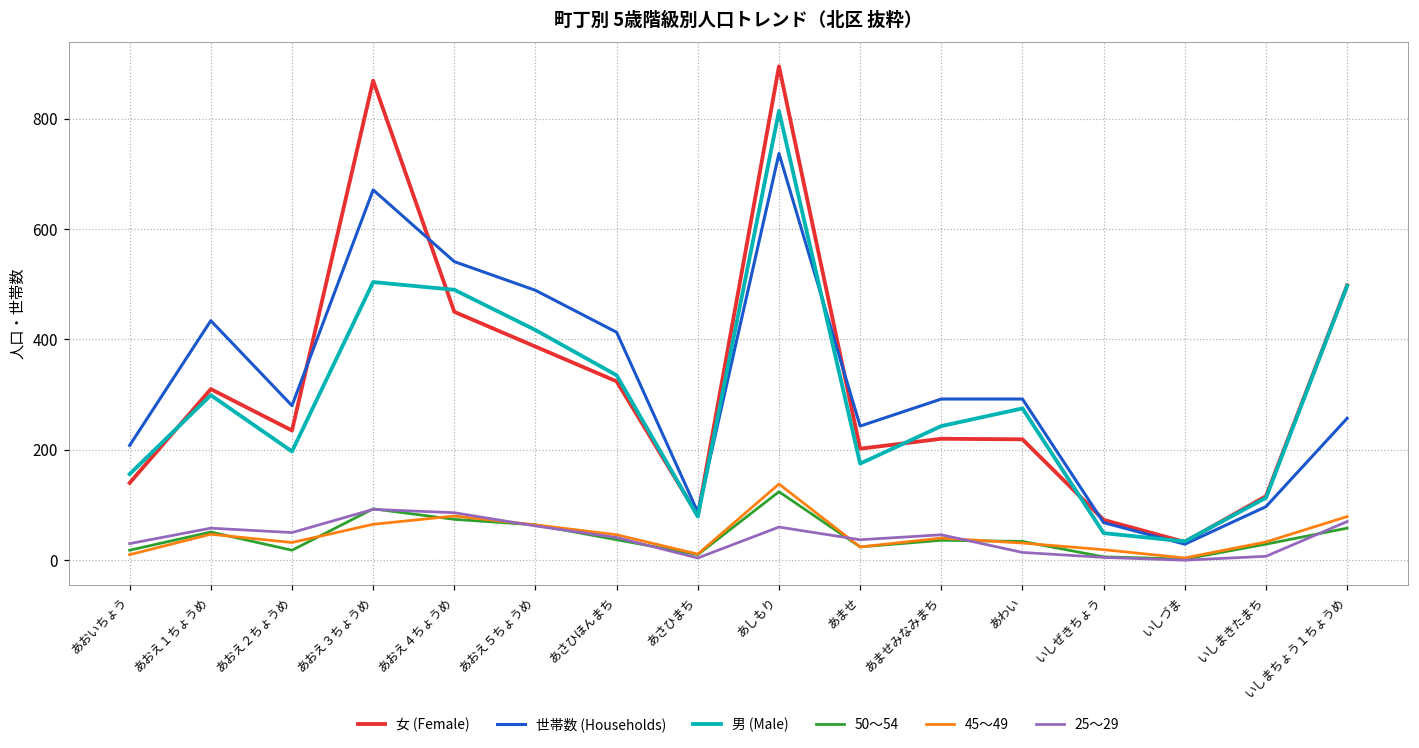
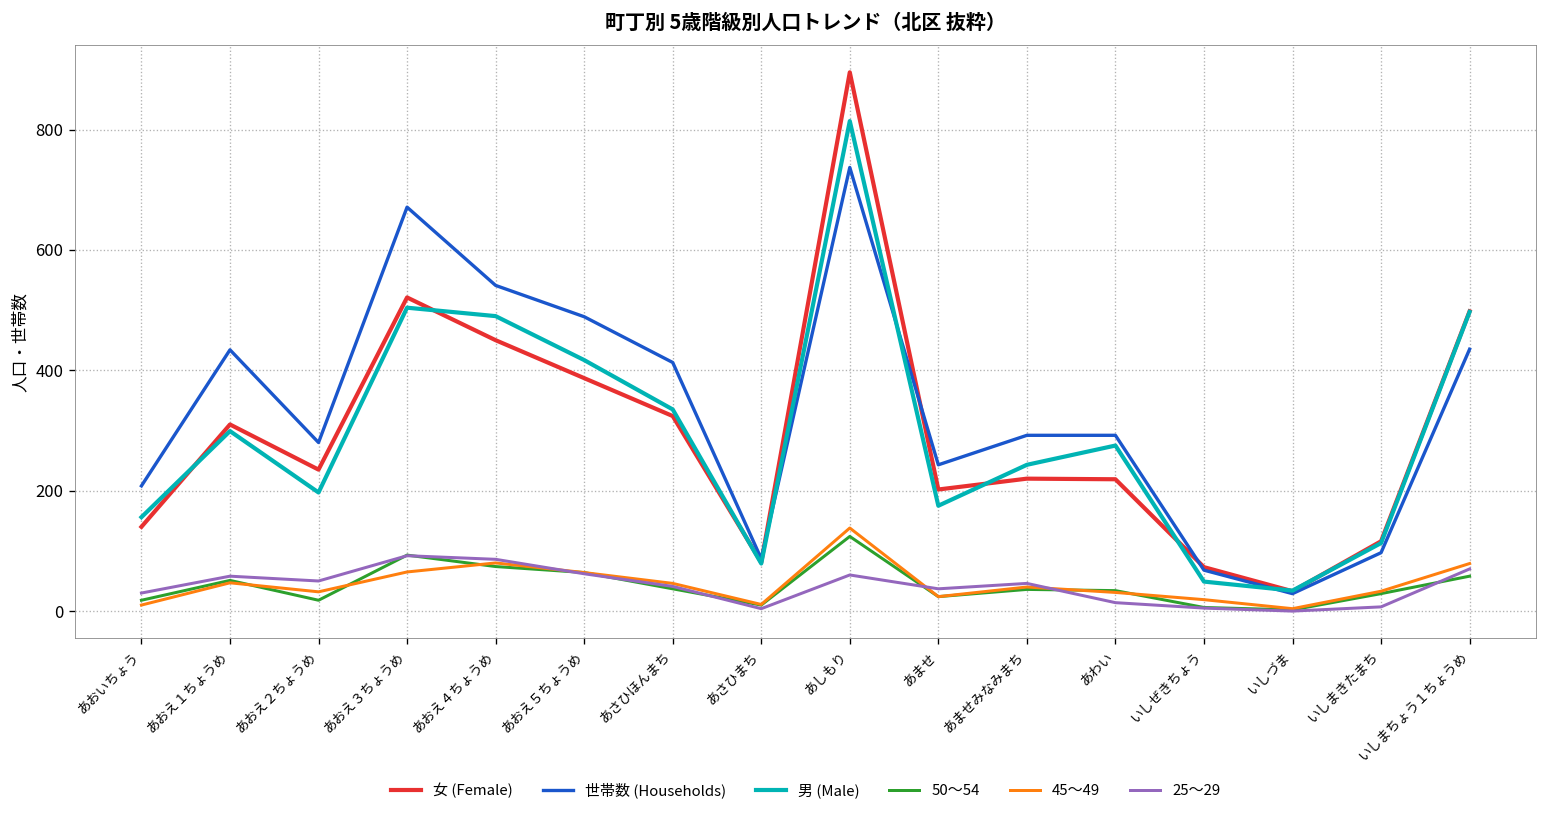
  {
    "女 (Female)": {
      "あおいちょう": 140,
      "あおえ１ちょうめ": 310,
      "あおえ２ちょうめ": 240,
-     "あおえ３ちょうめ": 870,
+     "あおえ３ちょうめ": 520,
      "あおえ４ちょうめ": 450,
      "あおえ５ちょうめ": 390,
      "あさひほんまち": 320,
      "あしもり": 900,
      "あませ": 200,
      "あませみなみまち": 220,
      "あわい": 220
    },
    "世帯数 (Households)": {
      "あおいちょう": 210,
      "あおえ１ちょうめ": 430,
      "あおえ２ちょうめ": 280,
      "あおえ３ちょうめ": 670,
      "あおえ４ちょうめ": 540,
      "あおえ５ちょうめ": 490,
      "あさひほんまち": 410,
      "あさひまち": 90,
      "あしもり": 740,
      "あませ": 240,
      "あませみなみまち": 290,
      "あわい": 290,
      "いしまきたまち": 100,
-     "いしまちょう１ちょうめ": 260
+     "いしまちょう１ちょうめ": 440
    },
    "男 (Male)": {
      "あおいちょう": 160,
      "あおえ１ちょうめ": 300,
      "あおえ２ちょうめ": 200,
      "あおえ３ちょうめ": 500,
      "あおえ４ちょうめ": 490,
      "あおえ５ちょうめ": 420,
      "あさひほんまち": 340,
      "あしもり": 810,
      "あませ": 180,
      "あませみなみまち": 240,
      "あわい": 280,
      "いしぜきちょう": 50
    },
    "50～54": {
      "あおいちょう": 20,
      "あおえ２ちょうめ": 20,
      "あおえ４ちょうめ": 70,
      "あしもり": 120,
      "いしまちょう１ちょうめ": 60
    },
    "45～49": {
      "あおいちょう": 10,
      "あおえ２ちょうめ": 30,
      "あおえ３ちょうめ": 70,
      "あおえ４ちょうめ": 80,
      "あしもり": 140,
      "いしぜきちょう": 20,
      "いしまちょう１ちょうめ": 80
    },
    "25～29": {
      "あおいちょう": 30,
      "あおえ１ちょうめ": 60,
      "あおえ２ちょうめ": 50,
      "あおえ４ちょうめ": 90,
      "あさひまち": 0,
      "あしもり": 60,
      "あませ": 40,
      "あませみなみまち": 50,
      "あわい": 10,
      "いしまきたまち": 10,
      "いしまちょう１ちょうめ": 70
    }
  }
